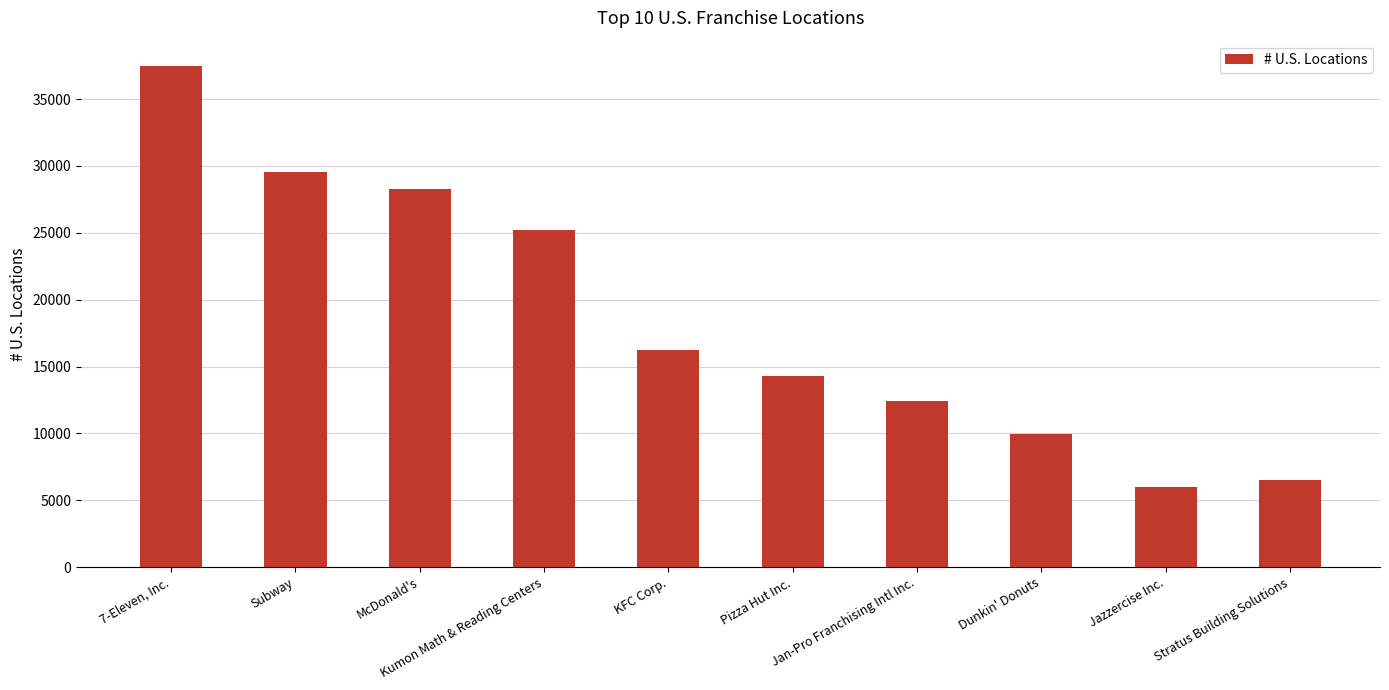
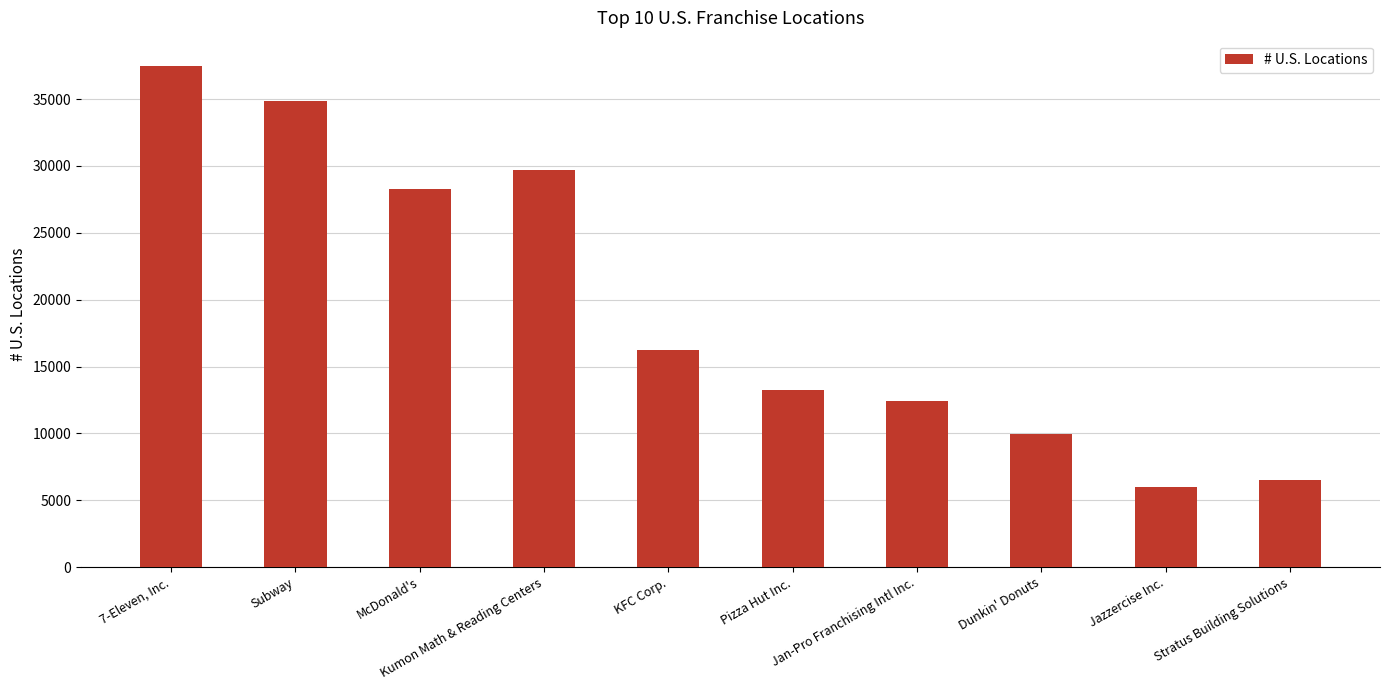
  {
    "7-Eleven, Inc.": 37500,
-   "Subway": 29500,
+   "Subway": 34900,
    "McDonald's": 28300,
-   "Kumon Math & Reading Centers": 25200,
+   "Kumon Math & Reading Centers": 29700,
    "KFC Corp.": 16200,
-   "Pizza Hut Inc.": 14300,
+   "Pizza Hut Inc.": 13300,
    "Jan-Pro Franchising Intl Inc.": 12400,
    "Dunkin' Donuts": 9900,
    "Jazzercise Inc.": 6000,
    "Stratus Building Solutions": 6500
  }
